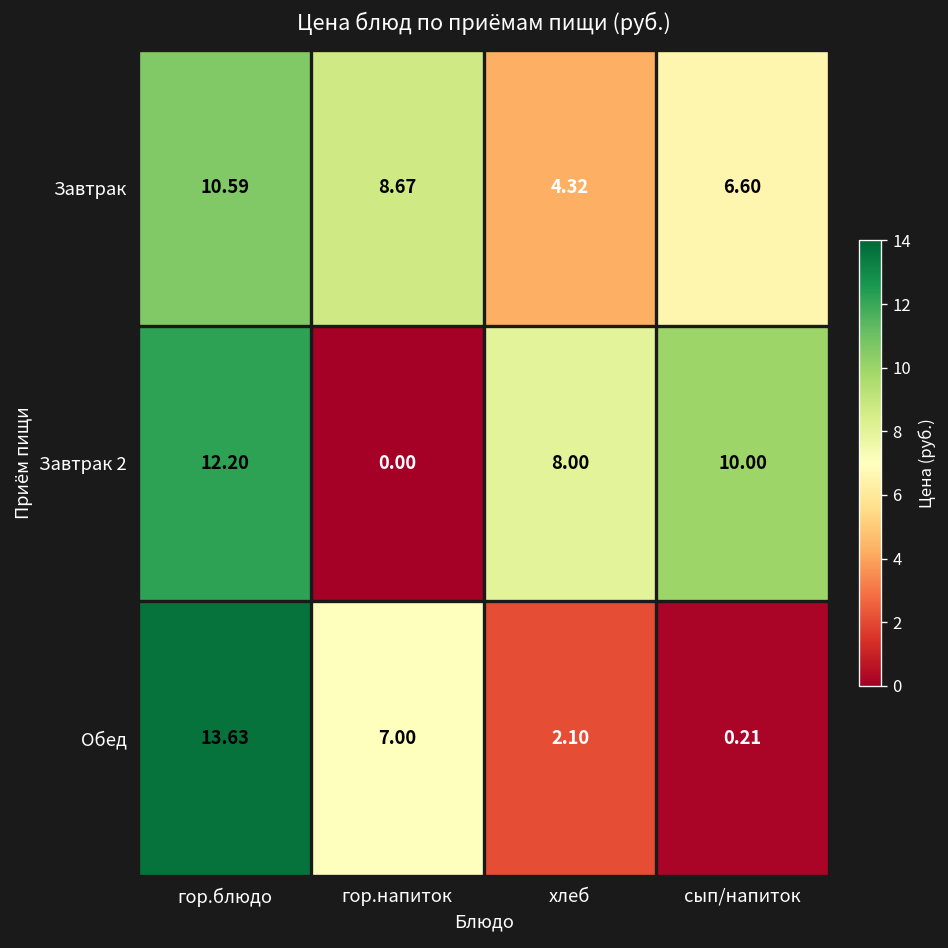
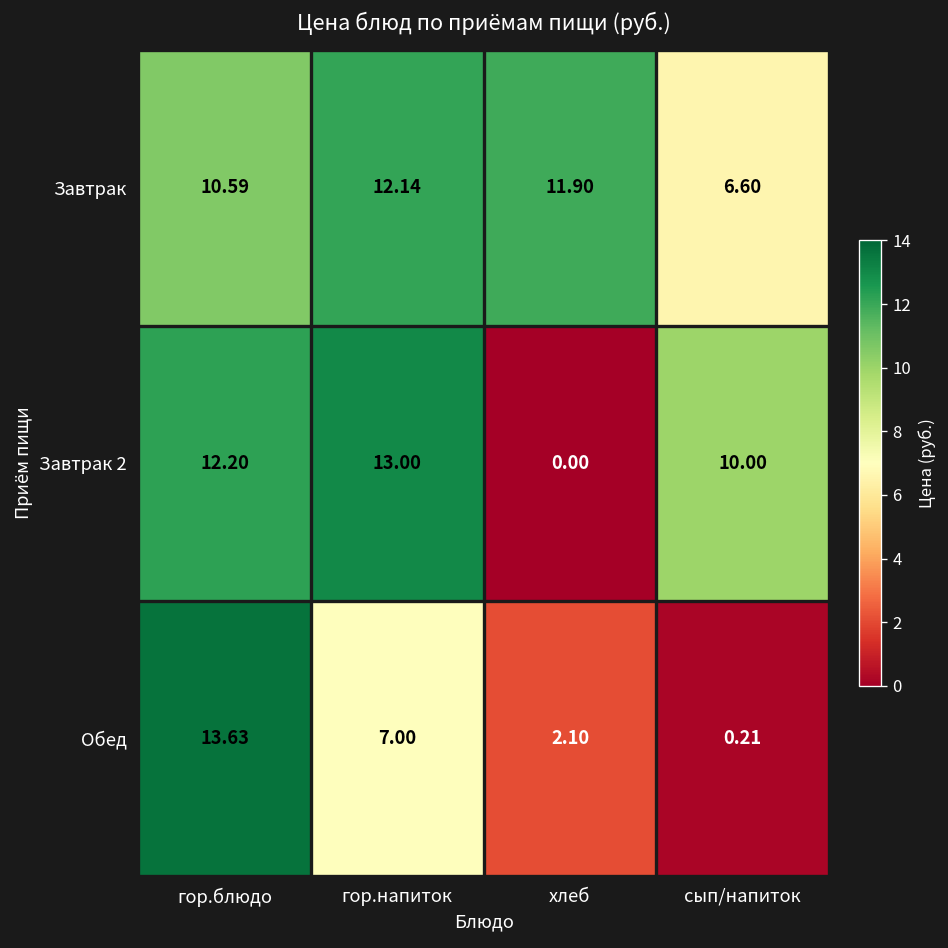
  {
    "Завтрак": {
      "гор.блюдо": 10.59,
-     "гор.напиток": 8.67,
-     "хлеб": 4.32,
+     "гор.напиток": 12.14,
+     "хлеб": 11.90,
      "сып/напиток": 6.60
    },
    "Завтрак 2": {
      "гор.блюдо": 12.20,
-     "гор.напиток": 0.00,
-     "хлеб": 8.00,
+     "гор.напиток": 13.00,
+     "хлеб": 0.00,
      "сып/напиток": 10.00
    },
    "Обед": {
      "гор.блюдо": 13.63,
      "гор.напиток": 7.00,
      "хлеб": 2.10,
      "сып/напиток": 0.21
    }
  }
